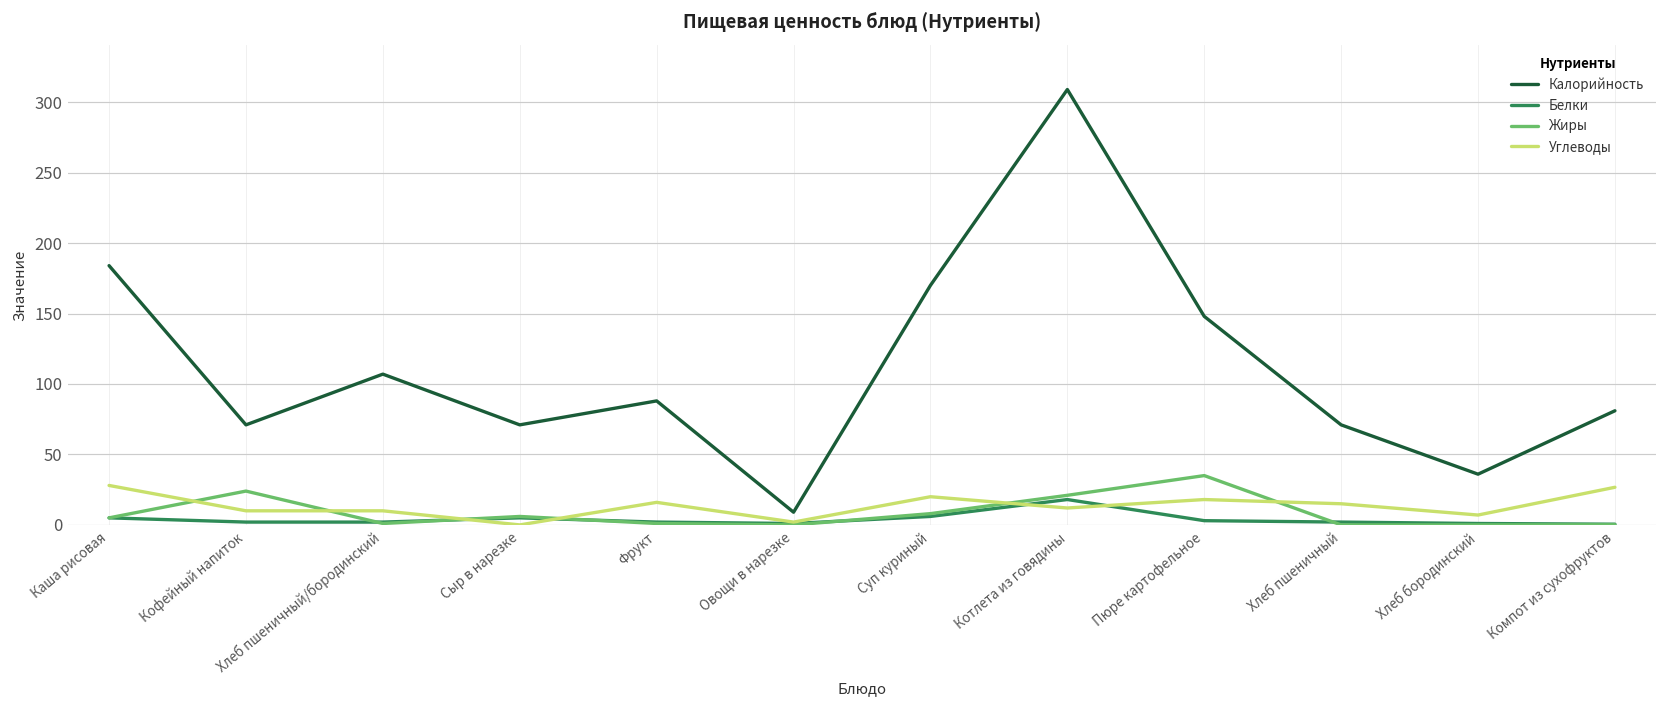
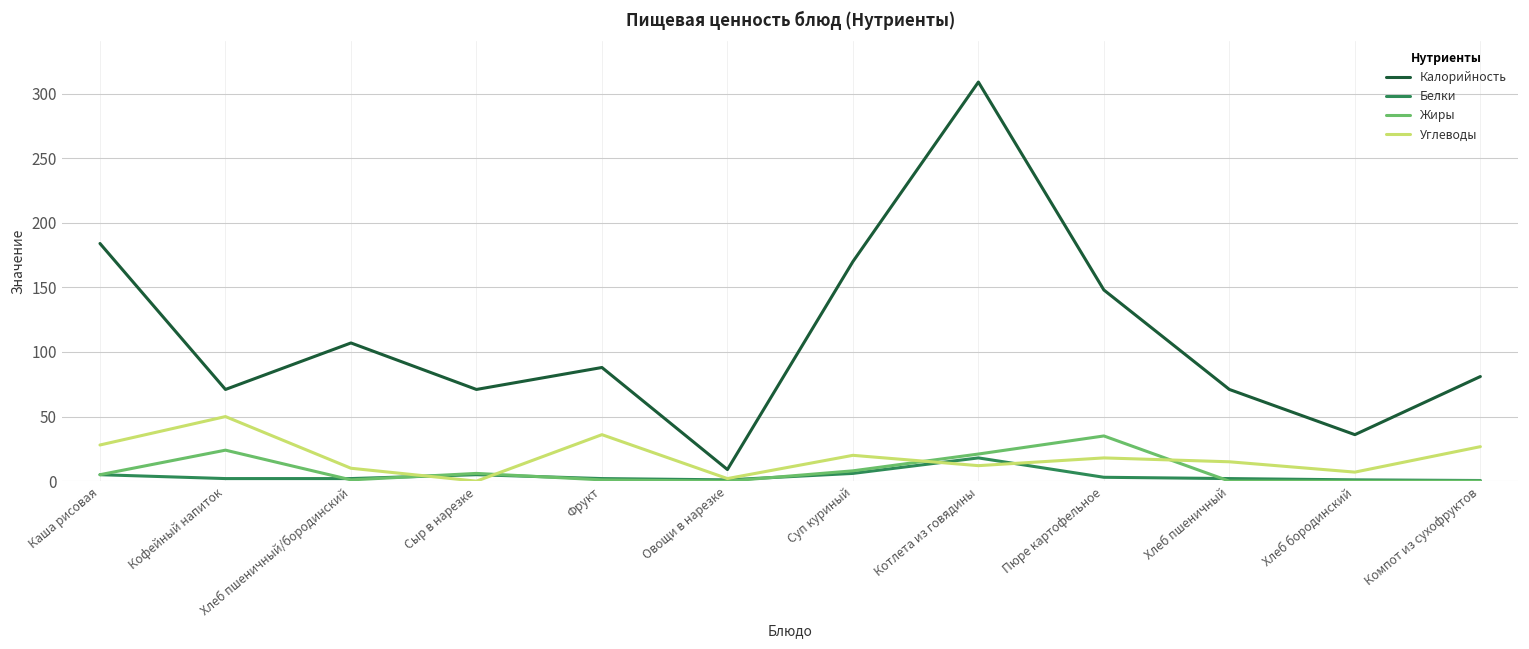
  {
    "Жиры": {
      "Кофейный напиток": 24,
      "Котлета из говядины": 21,
      "Пюре картофельное": 35
    },
    "Углеводы": {
      "Каша рисовая": 28,
-     "Кофейный напиток": 10,
+     "Кофейный напиток": 50,
      "Хлеб пшеничный/бородинский": 10,
      "Сыр в нарезке": 0,
-     "Фрукт": 16,
+     "Фрукт": 36,
      "Суп куриный": 20,
      "Котлета из говядины": 12,
      "Пюре картофельное": 18,
      "Хлеб пшеничный": 15,
      "Хлеб бородинский": 7,
      "Компот из сухофруктов": 27
    }
  }
